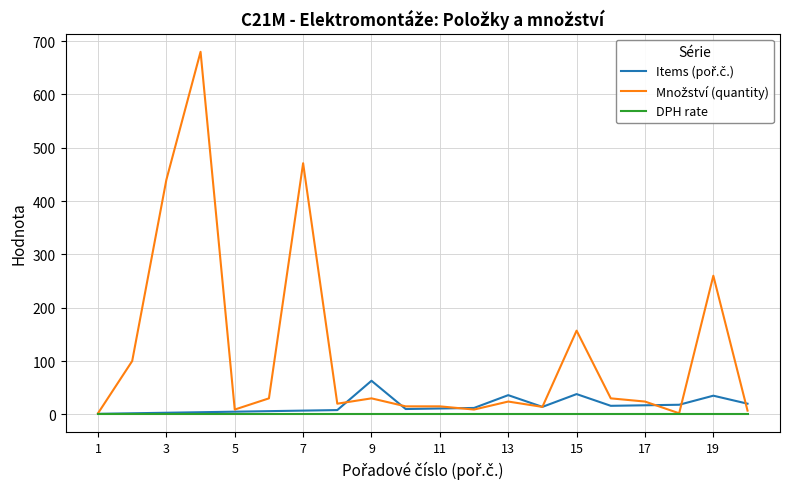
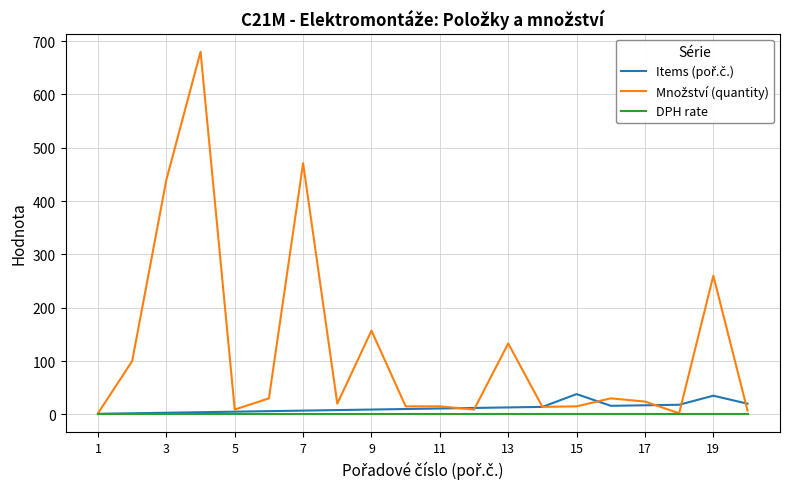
  {
    "Items (poř.č.)": {
      "7": 10,
-     "9": 60,
-     "13": 40,
+     "9": 10,
+     "13": 10,
      "15": 40,
      "17": 20,
      "19": 40
    },
    "Množství (quantity)": {
      "3": 440,
      "7": 470,
-     "9": 30,
-     "13": 20,
-     "15": 160,
+     "9": 160,
+     "13": 130,
+     "15": 20,
      "17": 20,
      "19": 260
    },
    "DPH rate": {
      "5": 0,
      "7": 0,
      "9": 0,
      "11": 0,
      "13": 0,
      "15": 0,
      "17": 0,
      "19": 0
    }
  }
